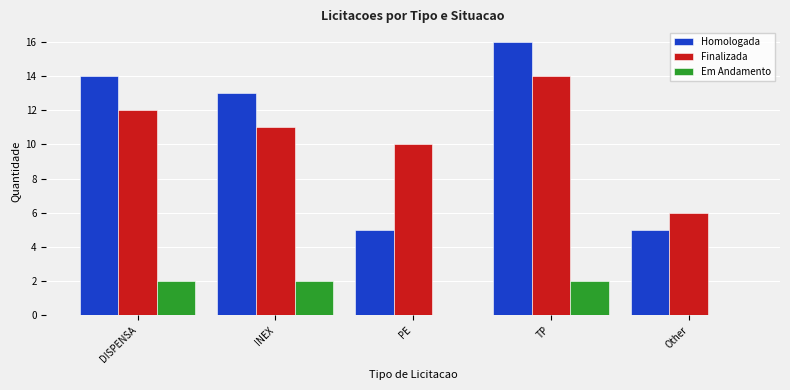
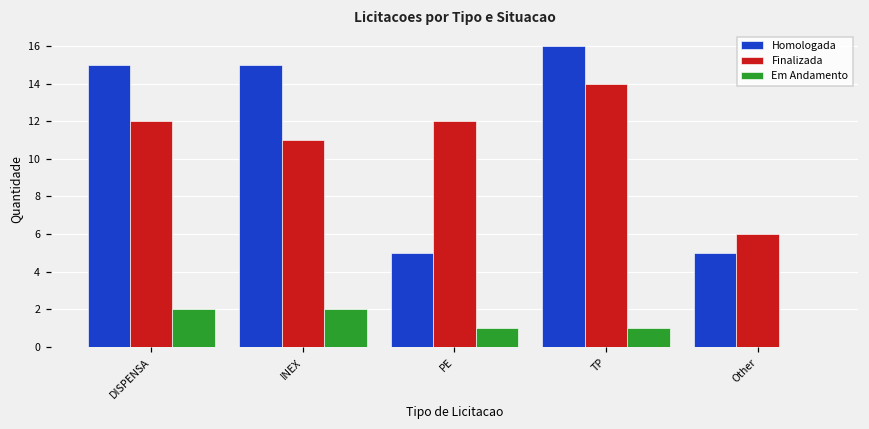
  {
    "Homologada": {
-     "DISPENSA": 14,
-     "INEX": 13,
+     "DISPENSA": 15,
+     "INEX": 15,
      "PE": 5,
      "TP": 16,
      "Other": 5
    },
    "Finalizada": {
      "DISPENSA": 12,
      "INEX": 11,
-     "PE": 10,
+     "PE": 12,
      "TP": 14,
      "Other": 6
    },
    "Em Andamento": {
      "DISPENSA": 2,
      "INEX": 2,
-     "PE": 0,
-     "TP": 2,
+     "PE": 1,
+     "TP": 1,
      "Other": 0
    }
  }
